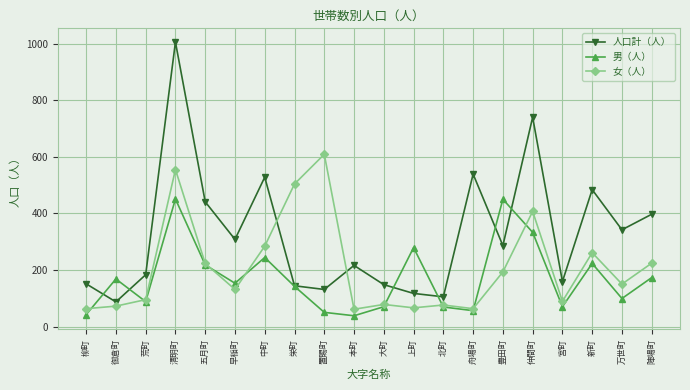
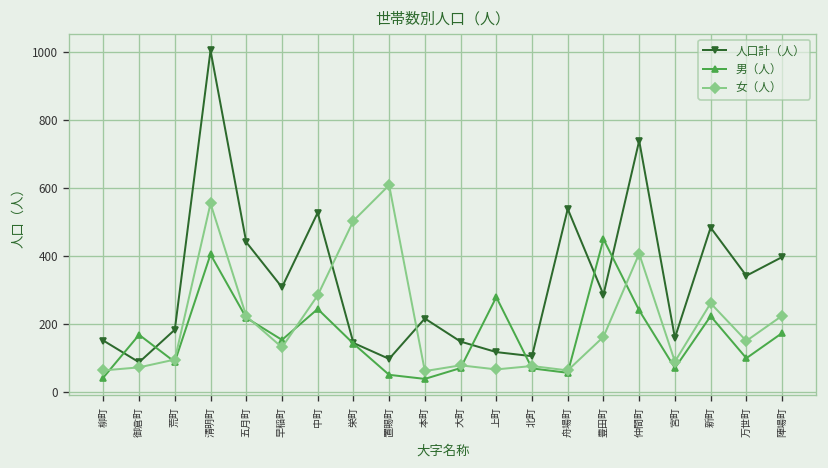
  {
    "人口計（人）": {
      "柳町": 150,
      "御倉町": 90,
      "荒町": 180,
      "清明町": 1010,
      "五月町": 440,
      "早稲町": 310,
      "中町": 530,
-     "置賜町": 130,
+     "置賜町": 100,
      "本町": 220,
      "大町": 150,
      "上町": 120,
      "北町": 110,
      "舟場町": 540,
      "豊田町": 290,
      "仲間町": 740,
      "宮町": 160,
      "新町": 480,
      "万世町": 340,
      "陣場町": 400
    },
    "男（人）": {
      "柳町": 40,
      "御倉町": 170,
-     "清明町": 450,
+     "清明町": 410,
      "早稲町": 150,
      "中町": 240,
      "置賜町": 50,
      "本町": 40,
      "上町": 280,
      "豊田町": 450,
-     "仲間町": 330,
+     "仲間町": 240,
      "宮町": 70,
      "新町": 220,
      "万世町": 100,
      "陣場町": 170
    },
    "女（人）": {
      "柳町": 60,
      "御倉町": 70,
      "清明町": 560,
      "早稲町": 130,
      "中町": 280,
      "栄町": 500,
      "置賜町": 610,
      "本町": 60,
      "上町": 70,
-     "豊田町": 190,
+     "豊田町": 160,
      "仲間町": 410,
      "宮町": 90,
      "新町": 260,
      "万世町": 150,
      "陣場町": 220
    }
  }
